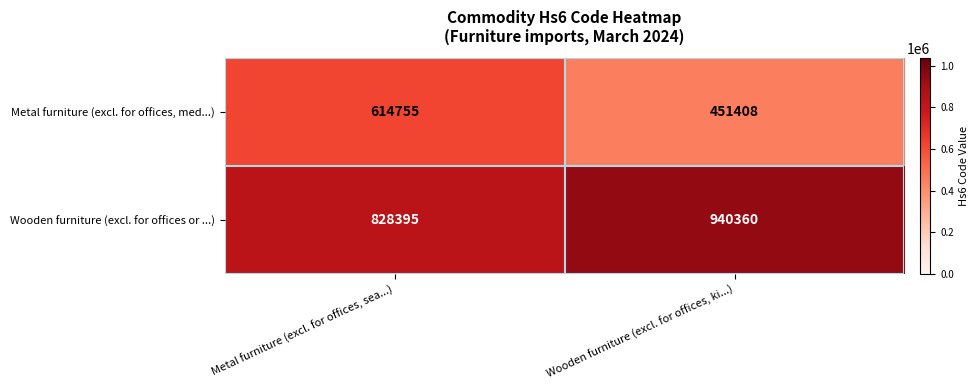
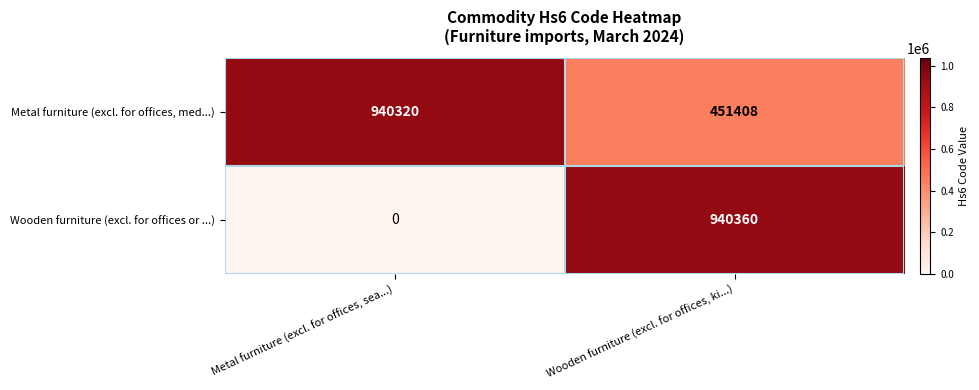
  {
    "Metal furniture (excl. for offices, med...)": {
-     "Metal furniture (excl. for offices, sea...)": 614755,
+     "Metal furniture (excl. for offices, sea...)": 940320,
      "Wooden furniture (excl. for offices, ki...)": 451408
    },
    "Wooden furniture (excl. for offices or ...)": {
-     "Metal furniture (excl. for offices, sea...)": 828395,
+     "Metal furniture (excl. for offices, sea...)": 0,
      "Wooden furniture (excl. for offices, ki...)": 940360
    }
  }
